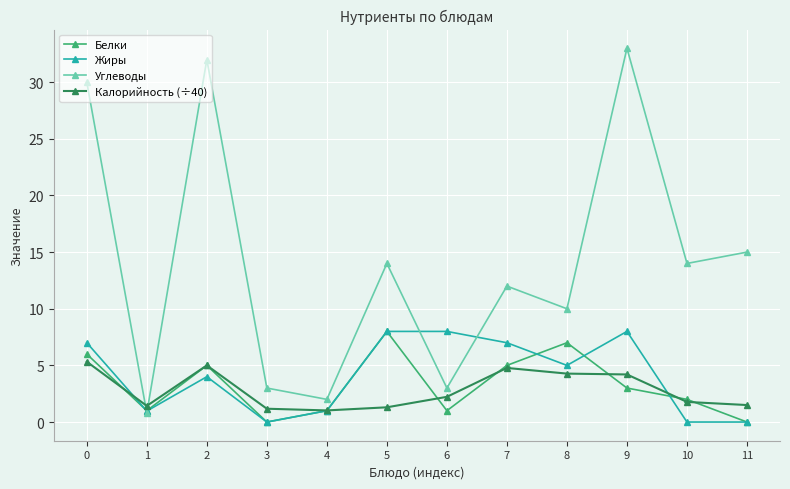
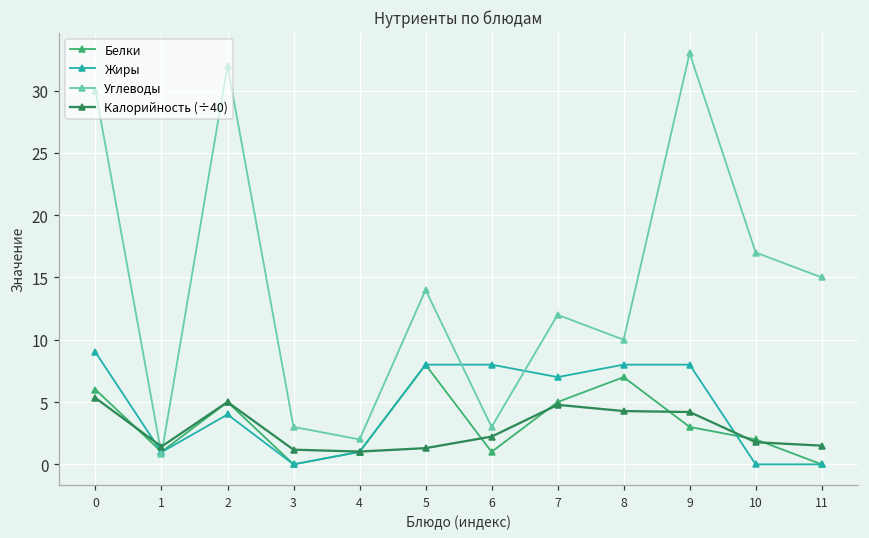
  {
    "Жиры": {
-     "0": 7,
+     "0": 9,
      "2": 4,
      "6": 8,
      "7": 7,
-     "8": 5,
+     "8": 8,
      "9": 8,
      "10": 0
    },
    "Углеводы": {
      "3": 3,
      "4": 2,
      "5": 14,
      "6": 3,
      "7": 12,
      "8": 10,
      "9": 33,
-     "10": 14,
+     "10": 17,
      "11": 15
    }
  }
